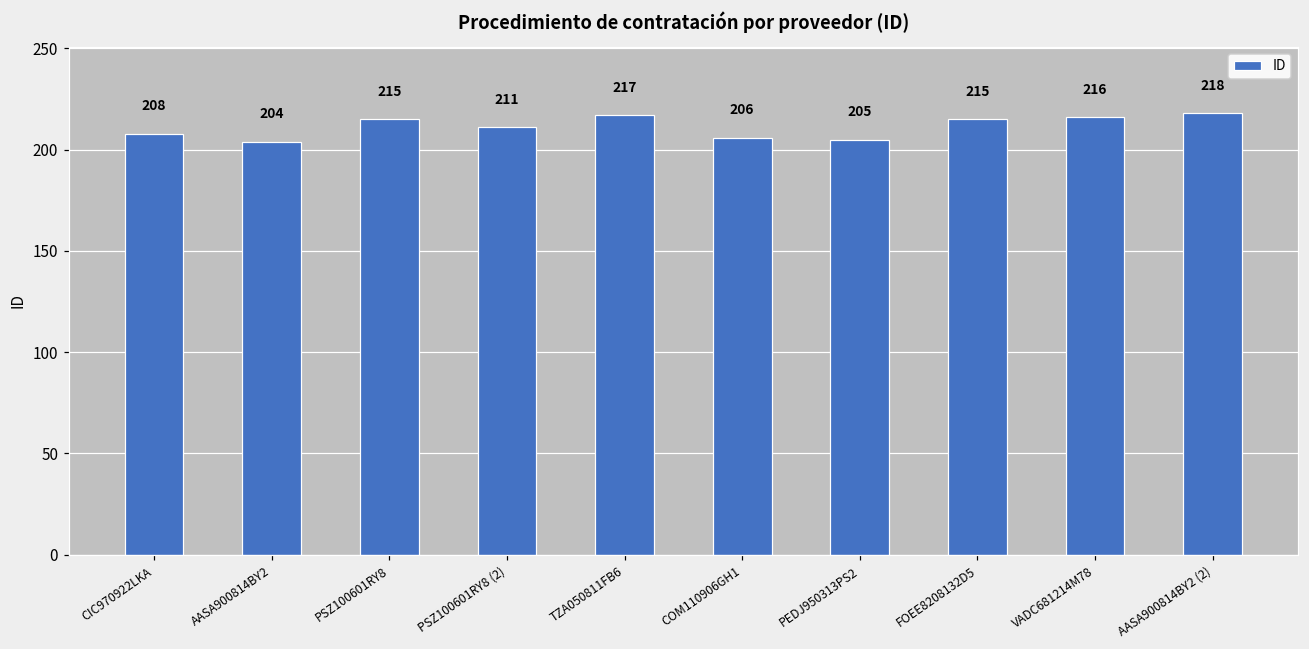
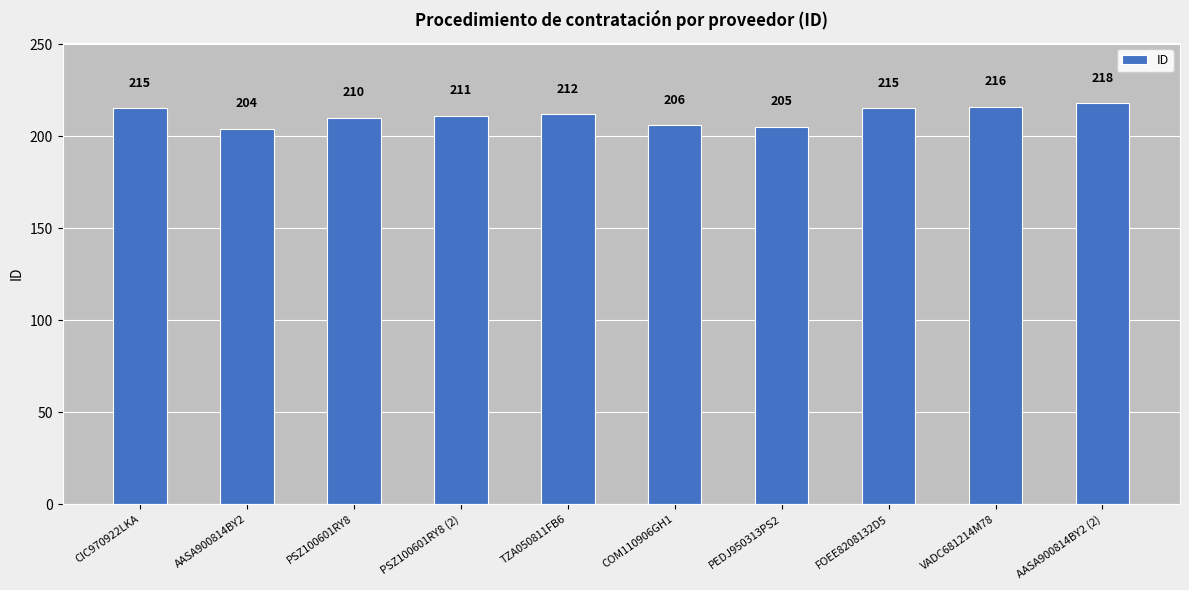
  {
-   "CIC970922LKA": 208,
+   "CIC970922LKA": 215,
    "AASA900814BY2": 204,
-   "PSZ100601RY8": 215,
+   "PSZ100601RY8": 210,
    "PSZ100601RY8 (2)": 211,
-   "TZA050811FB6": 217,
+   "TZA050811FB6": 212,
    "COM110906GH1": 206,
    "PEDJ950313PS2": 205,
    "FOEE8208132D5": 215,
    "VADC681214M78": 216,
    "AASA900814BY2 (2)": 218
  }
